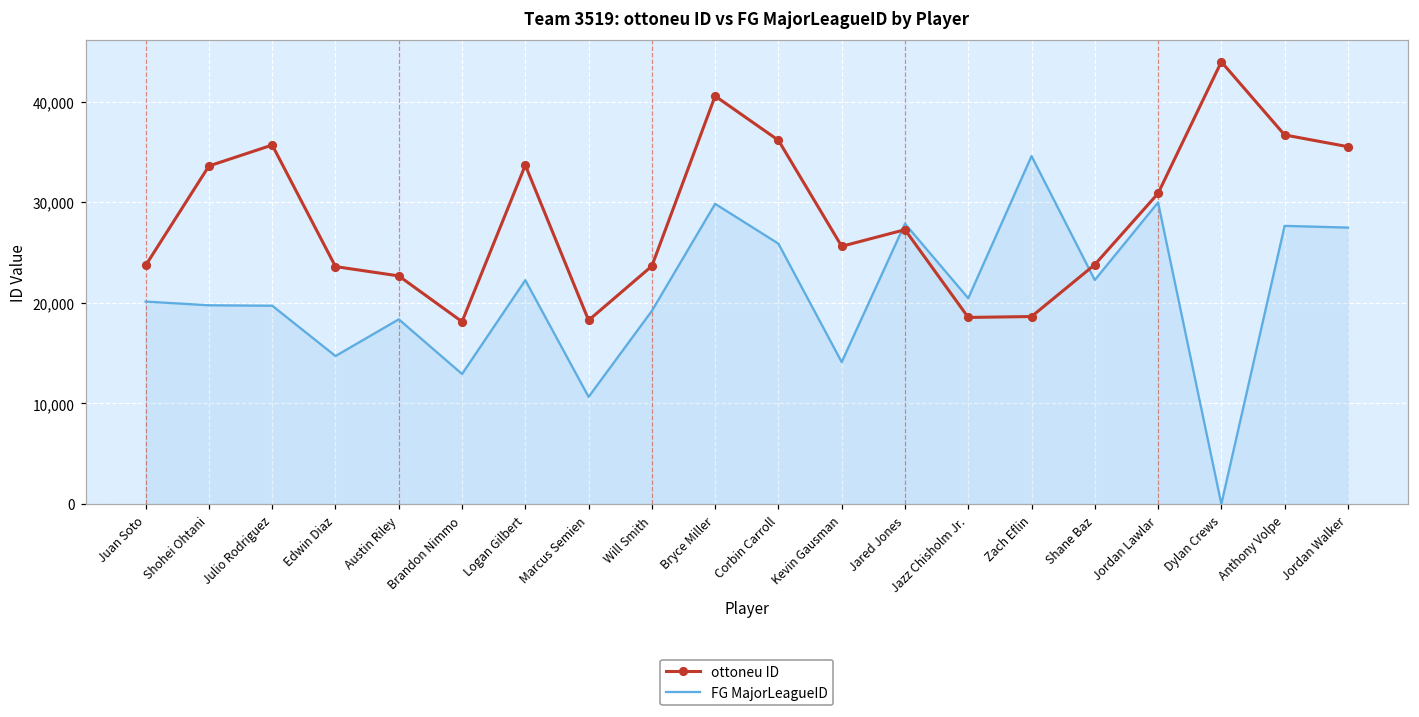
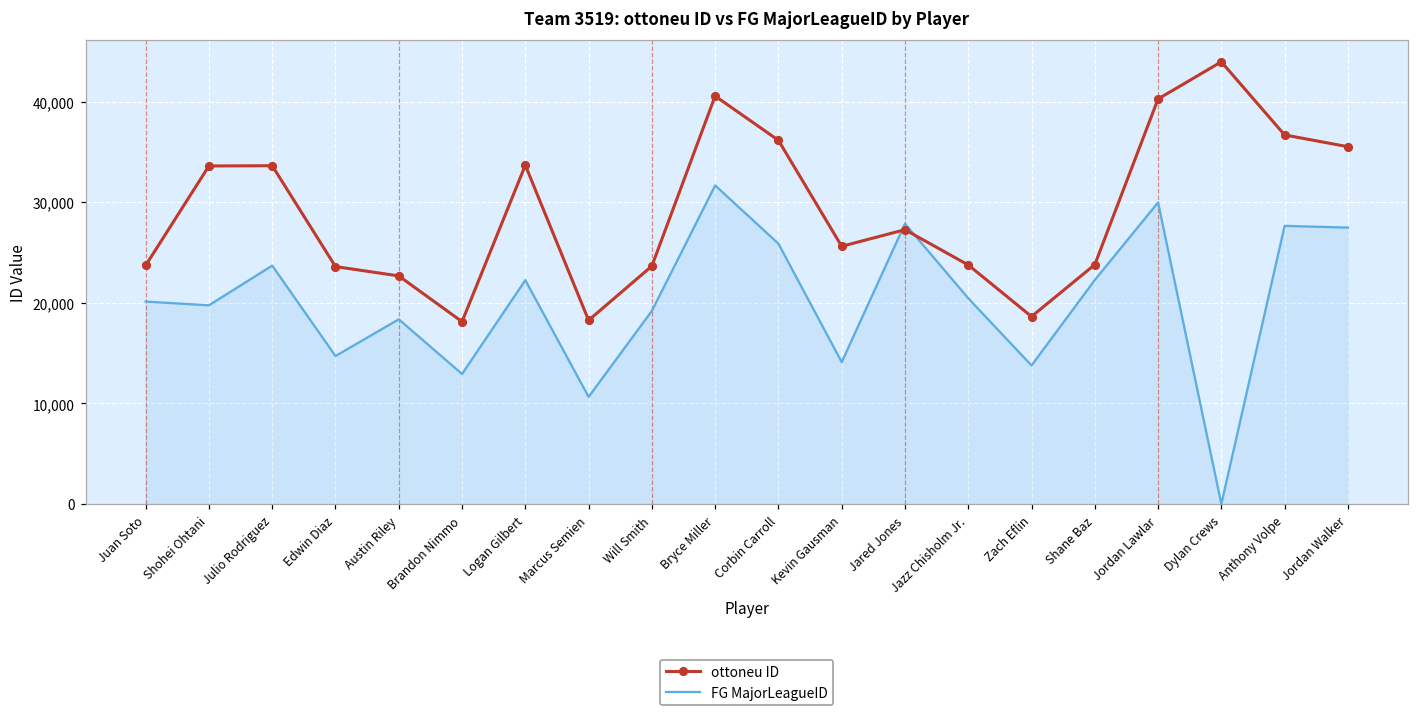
  {
    "ottoneu ID": {
      "Juan Soto": "24,000",
      "Shohei Ohtani": "34,000",
-     "Julio Rodriguez": "36,000",
+     "Julio Rodriguez": "34,000",
      "Edwin Diaz": "24,000",
      "Austin Riley": "23,000",
      "Brandon Nimmo": "18,000",
      "Logan Gilbert": "34,000",
      "Marcus Semien": "18,000",
      "Will Smith": "24,000",
      "Bryce Miller": "41,000",
      "Corbin Carroll": "36,000",
      "Kevin Gausman": "26,000",
      "Jared Jones": "27,000",
-     "Jazz Chisholm Jr.": "19,000",
+     "Jazz Chisholm Jr.": "24,000",
      "Zach Eflin": "19,000",
      "Shane Baz": "24,000",
-     "Jordan Lawlar": "31,000",
+     "Jordan Lawlar": "40,000",
      "Dylan Crews": "44,000",
      "Anthony Volpe": "37,000",
      "Jordan Walker": "36,000"
    },
    "FG MajorLeagueID": {
      "Juan Soto": "20,000",
      "Shohei Ohtani": "20,000",
-     "Julio Rodriguez": "20,000",
+     "Julio Rodriguez": "24,000",
      "Edwin Diaz": "15,000",
      "Austin Riley": "18,000",
      "Brandon Nimmo": "13,000",
      "Logan Gilbert": "22,000",
      "Marcus Semien": "11,000",
      "Will Smith": "19,000",
-     "Bryce Miller": "30,000",
+     "Bryce Miller": "32,000",
      "Corbin Carroll": "26,000",
      "Kevin Gausman": "14,000",
      "Jared Jones": "28,000",
      "Jazz Chisholm Jr.": "20,000",
-     "Zach Eflin": "35,000",
+     "Zach Eflin": "14,000",
      "Shane Baz": "22,000",
      "Jordan Lawlar": "30,000",
      "Dylan Crews": "0",
      "Anthony Volpe": "28,000",
      "Jordan Walker": "27,000"
    }
  }
